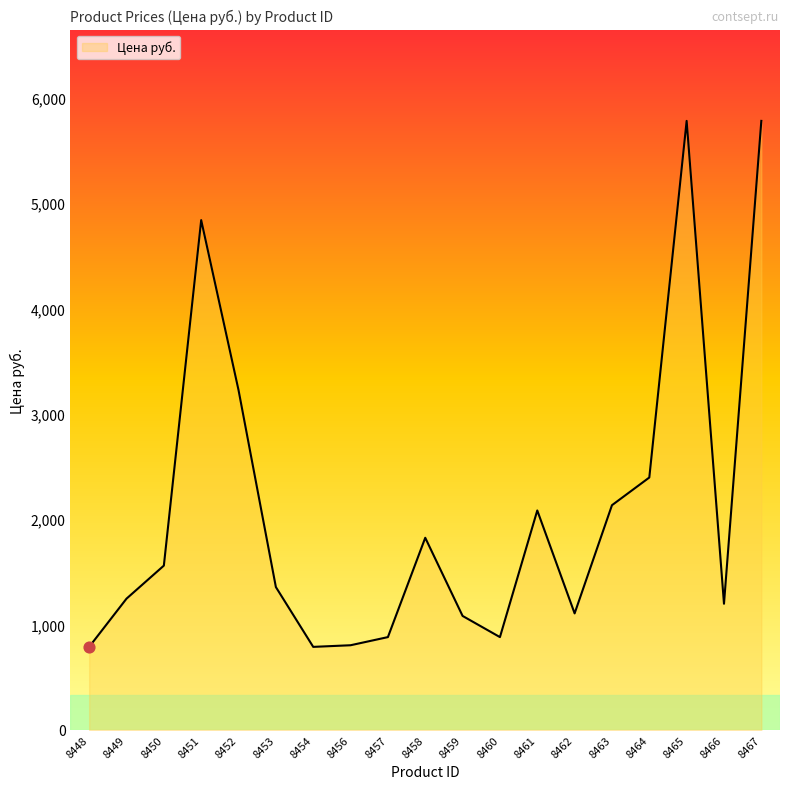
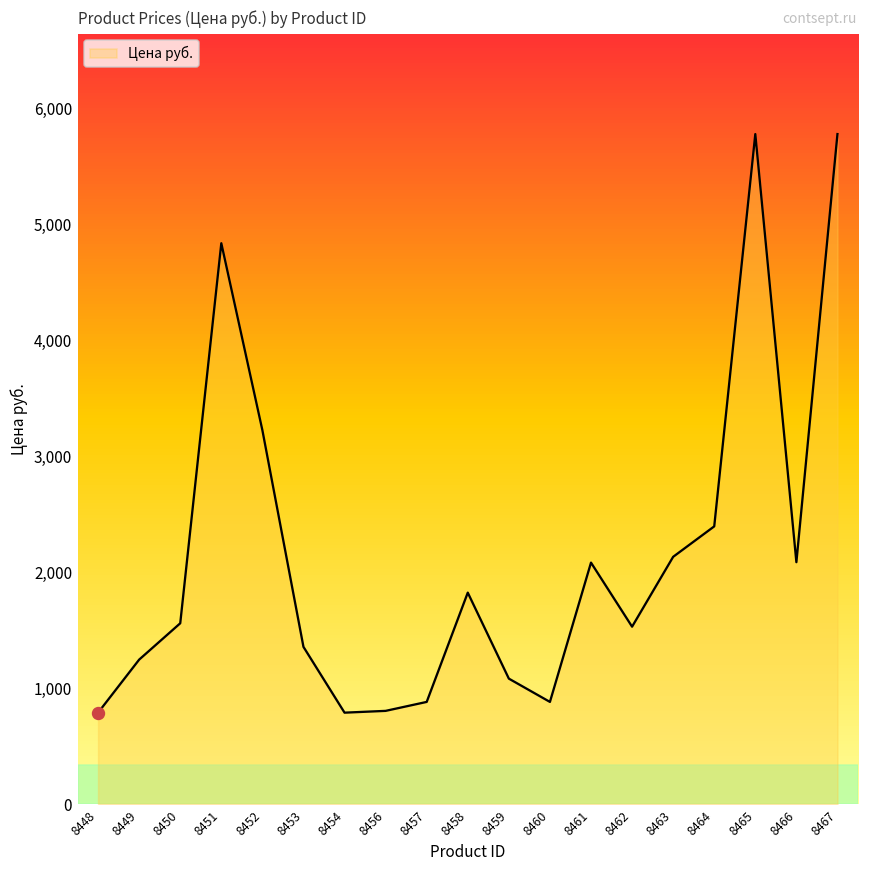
  {
    "Цена руб.": {
      "8449": "1,250",
      "8450": "1,560",
      "8451": "4,840",
      "8452": "3,220",
      "8453": "1,360",
      "8454": "790",
      "8456": "800",
      "8457": "880",
      "8458": "1,820",
      "8459": "1,080",
      "8460": "880",
      "8461": "2,080",
-     "8462": "1,110",
+     "8462": "1,530",
      "8463": "2,130",
      "8464": "2,390",
      "8465": "5,780",
-     "8466": "1,200",
+     "8466": "2,090",
      "8467": "5,780"
    }
  }
